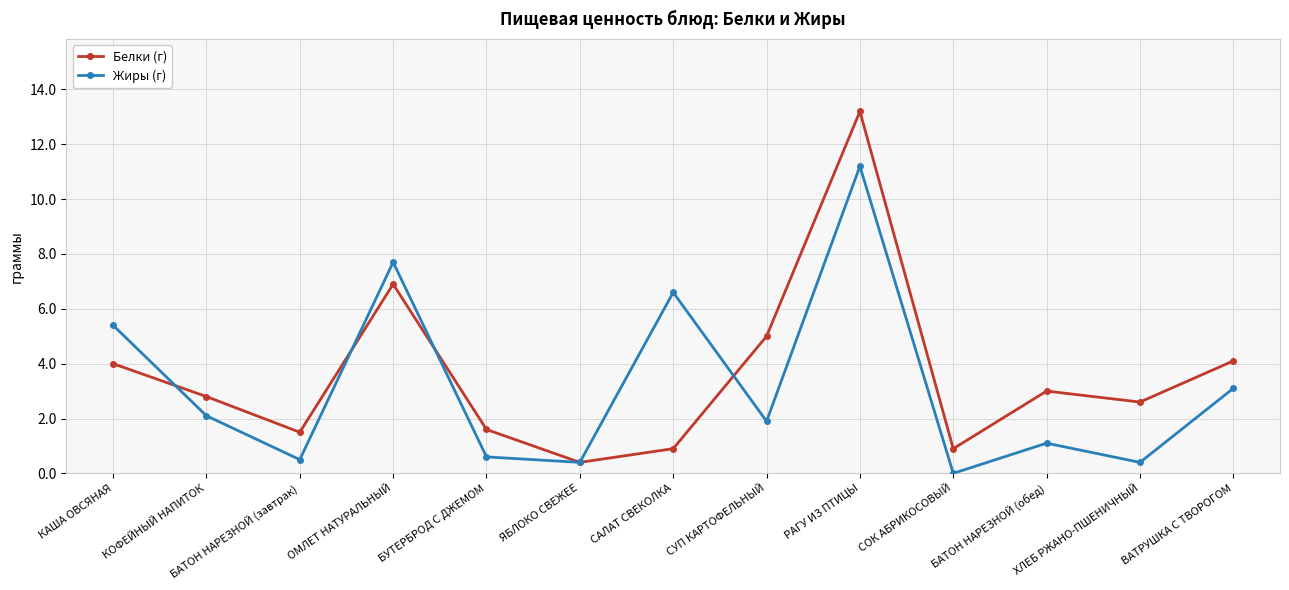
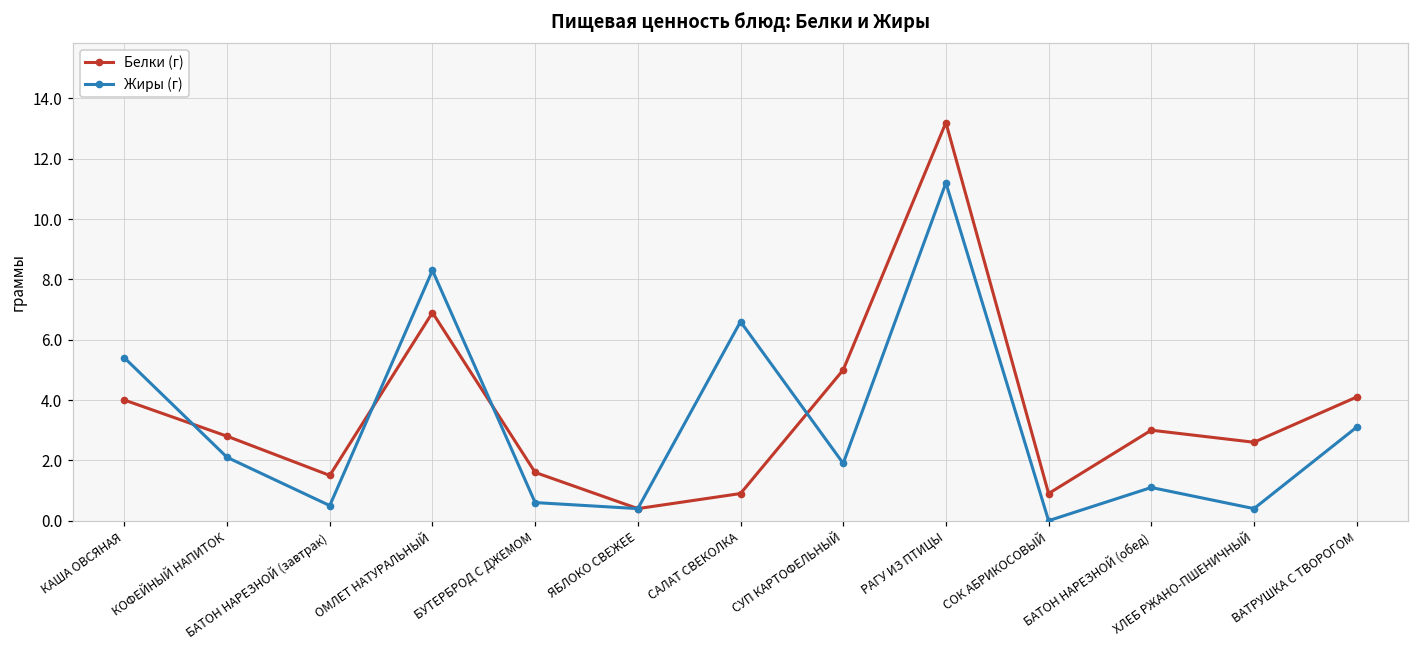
  {
    "Белки (г)": {
      "КАША ОВСЯНАЯ": 4.0,
      "КОФЕЙНЫЙ НАПИТОК": 2.8,
      "БАТОН НАРЕЗНОЙ (завтрак)": 1.5,
      "ОМЛЕТ НАТУРАЛЬНЫЙ": 6.9,
      "БУТЕРБРОД С ДЖЕМОМ": 1.6,
      "САЛАТ СВЕКОЛКА": 0.9,
      "СУП КАРТОФЕЛЬНЫЙ": 5.0,
      "РАГУ ИЗ ПТИЦЫ": 13.2,
      "СОК АБРИКОСОВЫЙ": 0.9,
      "БАТОН НАРЕЗНОЙ (обед)": 3.0,
      "ХЛЕБ РЖАНО-ПШЕНИЧНЫЙ": 2.6,
      "ВАТРУШКА С ТВОРОГОМ": 4.1
    },
    "Жиры (г)": {
      "КАША ОВСЯНАЯ": 5.4,
      "КОФЕЙНЫЙ НАПИТОК": 2.1,
      "БАТОН НАРЕЗНОЙ (завтрак)": 0.5,
-     "ОМЛЕТ НАТУРАЛЬНЫЙ": 7.7,
+     "ОМЛЕТ НАТУРАЛЬНЫЙ": 8.3,
      "БУТЕРБРОД С ДЖЕМОМ": 0.6,
      "САЛАТ СВЕКОЛКА": 6.6,
      "СУП КАРТОФЕЛЬНЫЙ": 1.9,
      "РАГУ ИЗ ПТИЦЫ": 11.2,
      "СОК АБРИКОСОВЫЙ": 0.0,
      "БАТОН НАРЕЗНОЙ (обед)": 1.1,
      "ХЛЕБ РЖАНО-ПШЕНИЧНЫЙ": 0.4,
      "ВАТРУШКА С ТВОРОГОМ": 3.1
    }
  }
